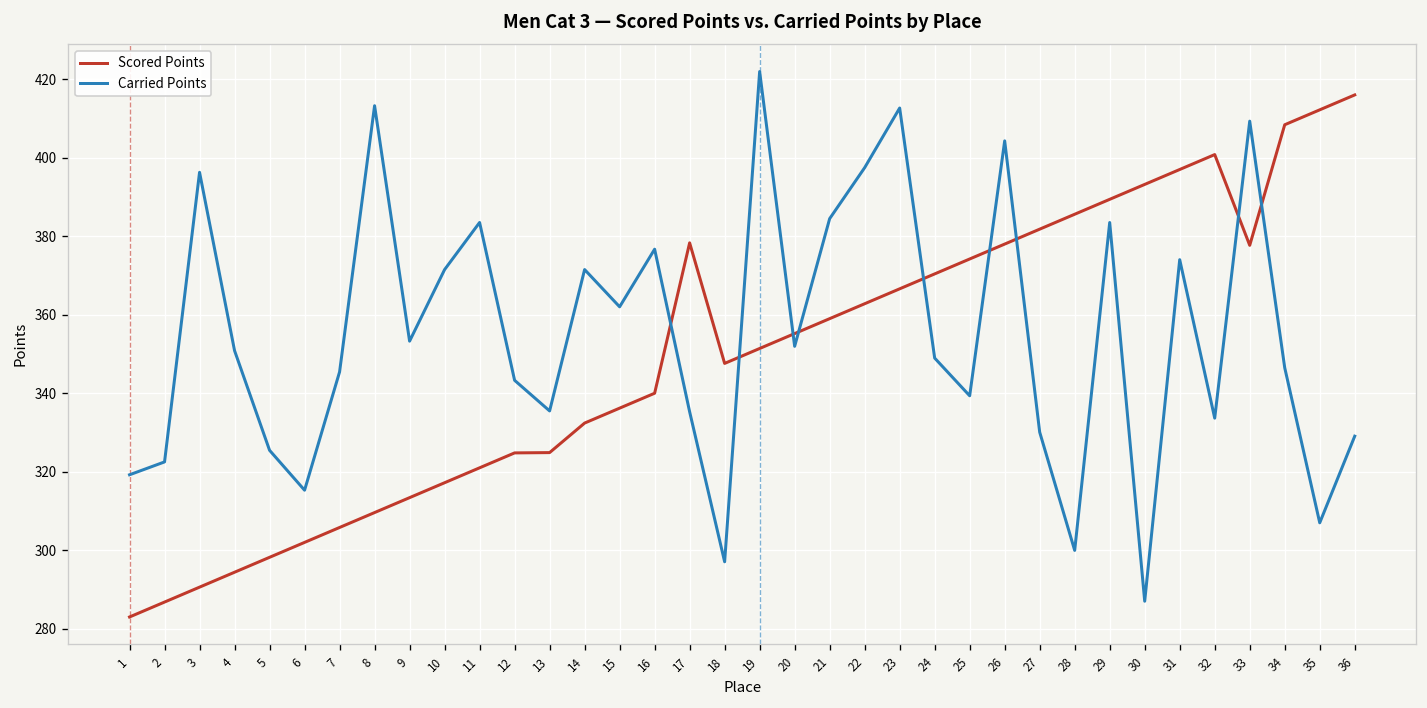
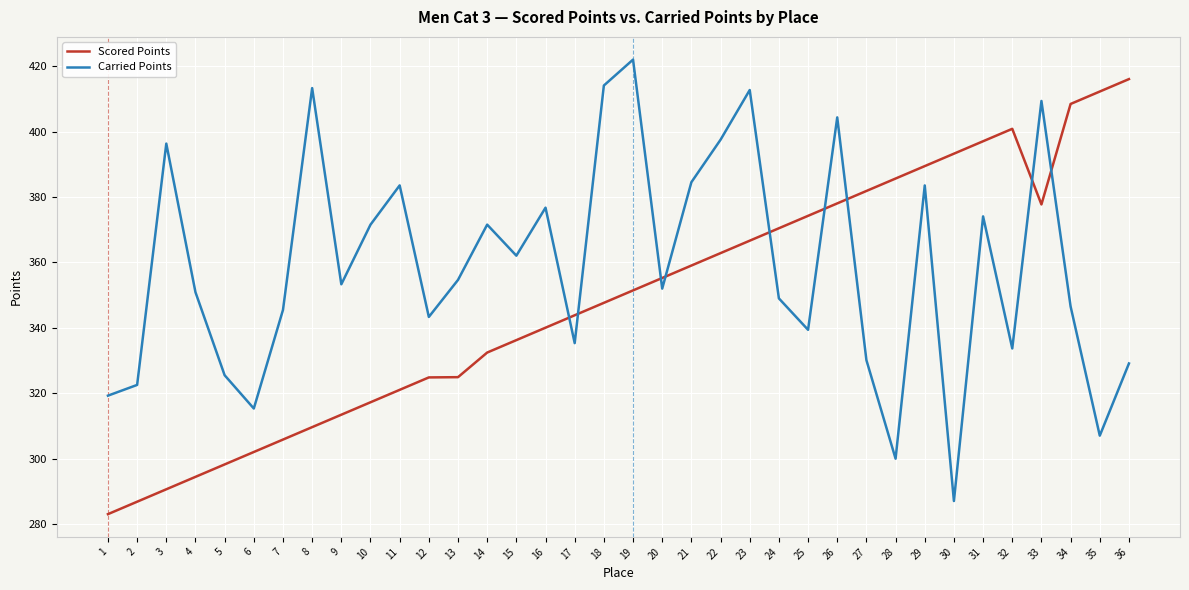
  {
    "Scored Points": {
      "1": 283,
      "2": 287,
      "3": 291,
      "4": 294,
      "5": 298,
      "6": 302,
      "7": 306,
      "8": 310,
      "9": 313,
      "10": 317,
      "11": 321,
      "12": 325,
      "13": 325,
      "14": 332,
      "15": 336,
      "16": 340,
-     "17": 378,
+     "17": 344,
      "18": 348,
      "19": 351,
      "20": 355,
      "21": 359,
      "22": 363,
      "23": 367,
      "24": 370,
      "25": 374,
      "26": 378,
      "27": 382,
      "28": 386,
      "29": 389,
      "30": 393,
      "31": 397,
      "32": 401,
      "33": 378,
      "34": 408,
      "35": 412,
      "36": 416
    },
    "Carried Points": {
      "1": 319,
      "2": 323,
      "3": 396,
      "4": 351,
      "5": 326,
      "6": 315,
      "7": 345,
      "8": 413,
      "9": 353,
      "10": 372,
      "11": 384,
      "12": 343,
-     "13": 336,
+     "13": 355,
      "14": 372,
      "15": 362,
      "16": 377,
      "17": 335,
-     "18": 297,
+     "18": 414,
      "19": 422,
      "20": 352,
      "21": 385,
      "22": 398,
      "23": 413,
      "24": 349,
      "25": 339,
      "26": 404,
      "27": 330,
      "28": 300,
      "29": 384,
      "30": 287,
      "31": 374,
      "32": 334,
      "33": 409,
      "34": 347,
      "35": 307,
      "36": 329
    }
  }
